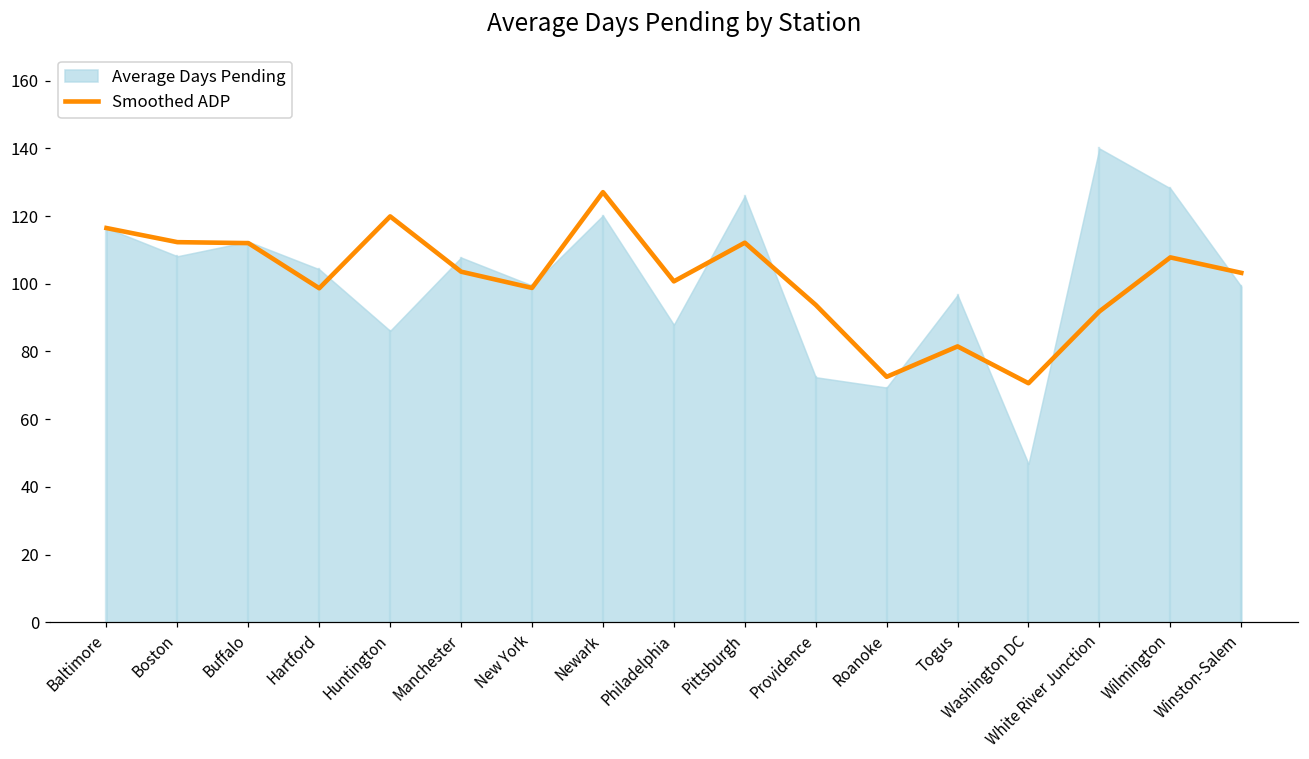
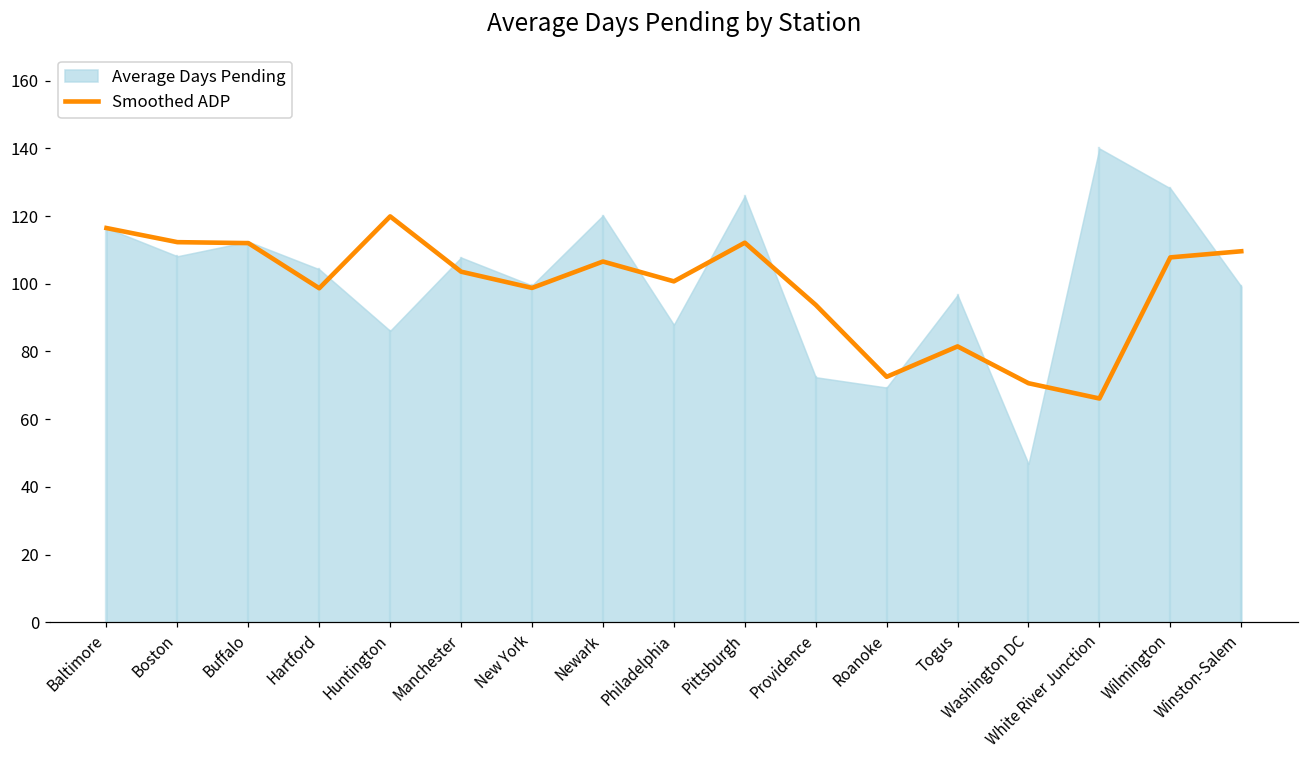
  {
    "Smoothed ADP": {
      "Boston": 112,
      "Hartford": 99,
      "Huntington": 120,
      "Manchester": 104,
-     "Newark": 127,
+     "Newark": 107,
      "Philadelphia": 101,
      "Pittsburgh": 112,
      "Providence": 94,
      "Roanoke": 73,
      "Togus": 81,
      "Washington DC": 71,
-     "White River Junction": 92,
+     "White River Junction": 66,
      "Wilmington": 108,
-     "Winston-Salem": 103
+     "Winston-Salem": 110
    }
  }
